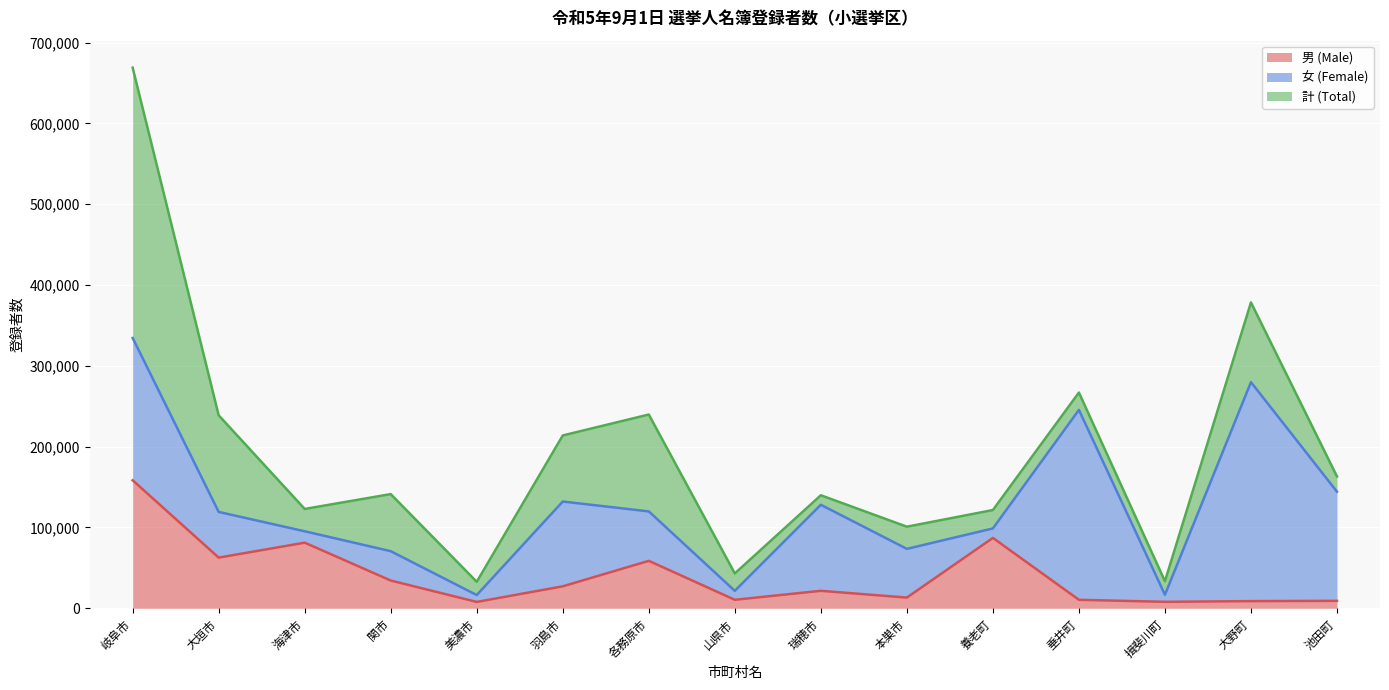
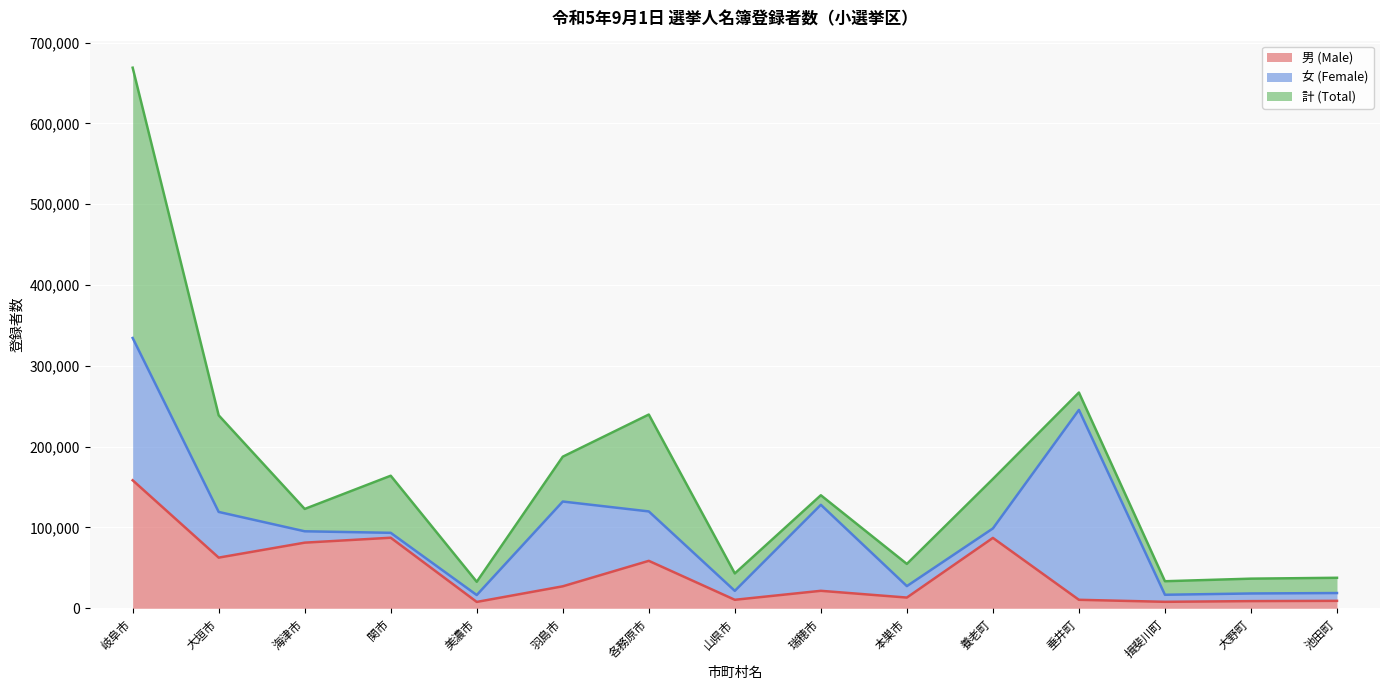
  {
    "男 (Male)": {
      "岐阜市": "160,000",
      "大垣市": "60,000",
      "海津市": "80,000",
-     "関市": "30,000",
+     "関市": "90,000",
      "美濃市": "10,000",
      "羽島市": "30,000",
      "各務原市": "60,000",
      "山県市": "10,000",
      "瑞穂市": "20,000",
      "本巣市": "10,000",
      "養老町": "90,000",
      "垂井町": "10,000",
      "揖斐川町": "10,000",
      "大野町": "10,000",
      "池田町": "10,000"
    },
    "女 (Female)": {
      "岐阜市": "180,000",
      "大垣市": "60,000",
      "海津市": "10,000",
-     "関市": "40,000",
+     "関市": "10,000",
      "美濃市": "10,000",
      "羽島市": "100,000",
      "各務原市": "60,000",
      "山県市": "10,000",
      "瑞穂市": "110,000",
-     "本巣市": "60,000",
+     "本巣市": "10,000",
      "養老町": "10,000",
      "垂井町": "230,000",
      "揖斐川町": "10,000",
-     "大野町": "270,000",
-     "池田町": "140,000"
+     "大野町": "10,000",
+     "池田町": "10,000"
    },
    "計 (Total)": {
      "岐阜市": "330,000",
      "大垣市": "120,000",
      "海津市": "30,000",
      "関市": "70,000",
      "美濃市": "20,000",
-     "羽島市": "80,000",
+     "羽島市": "60,000",
      "各務原市": "120,000",
      "山県市": "20,000",
      "瑞穂市": "10,000",
      "本巣市": "30,000",
-     "養老町": "20,000",
+     "養老町": "60,000",
      "垂井町": "20,000",
      "揖斐川町": "20,000",
-     "大野町": "100,000",
+     "大野町": "20,000",
      "池田町": "20,000"
    }
  }
